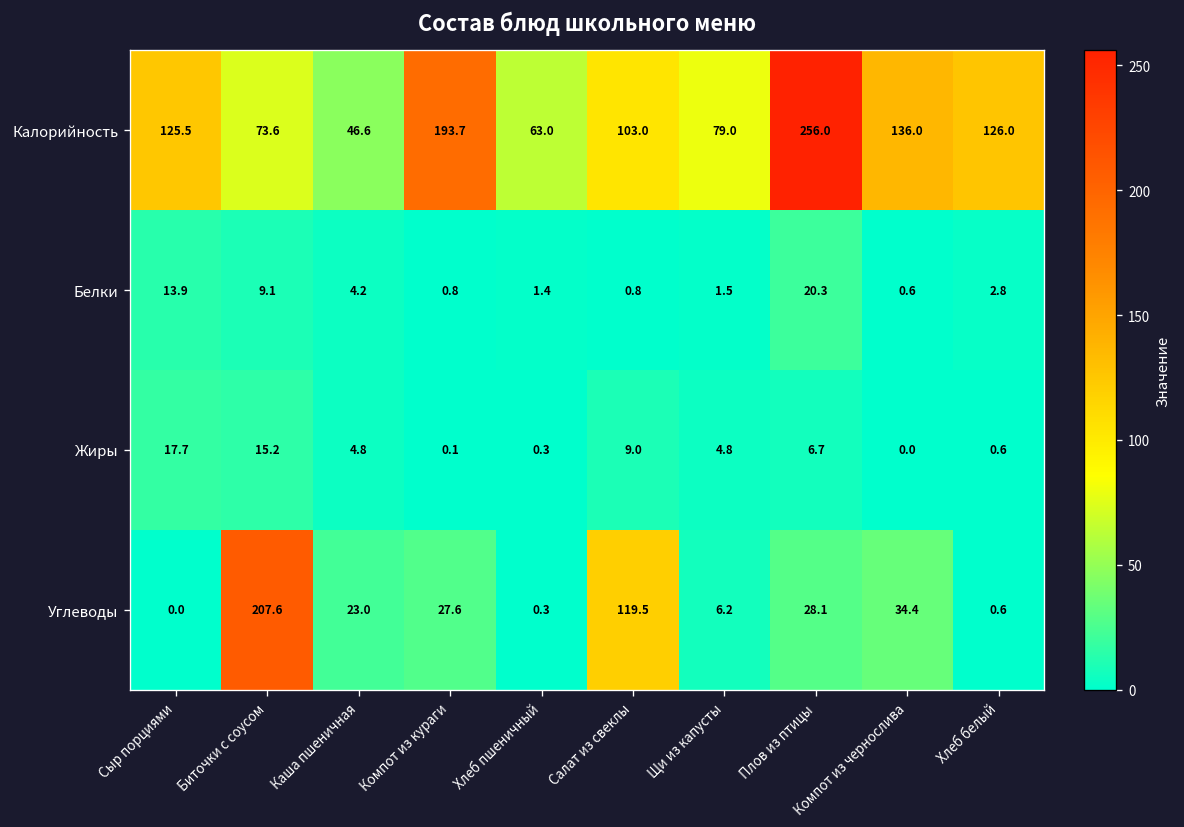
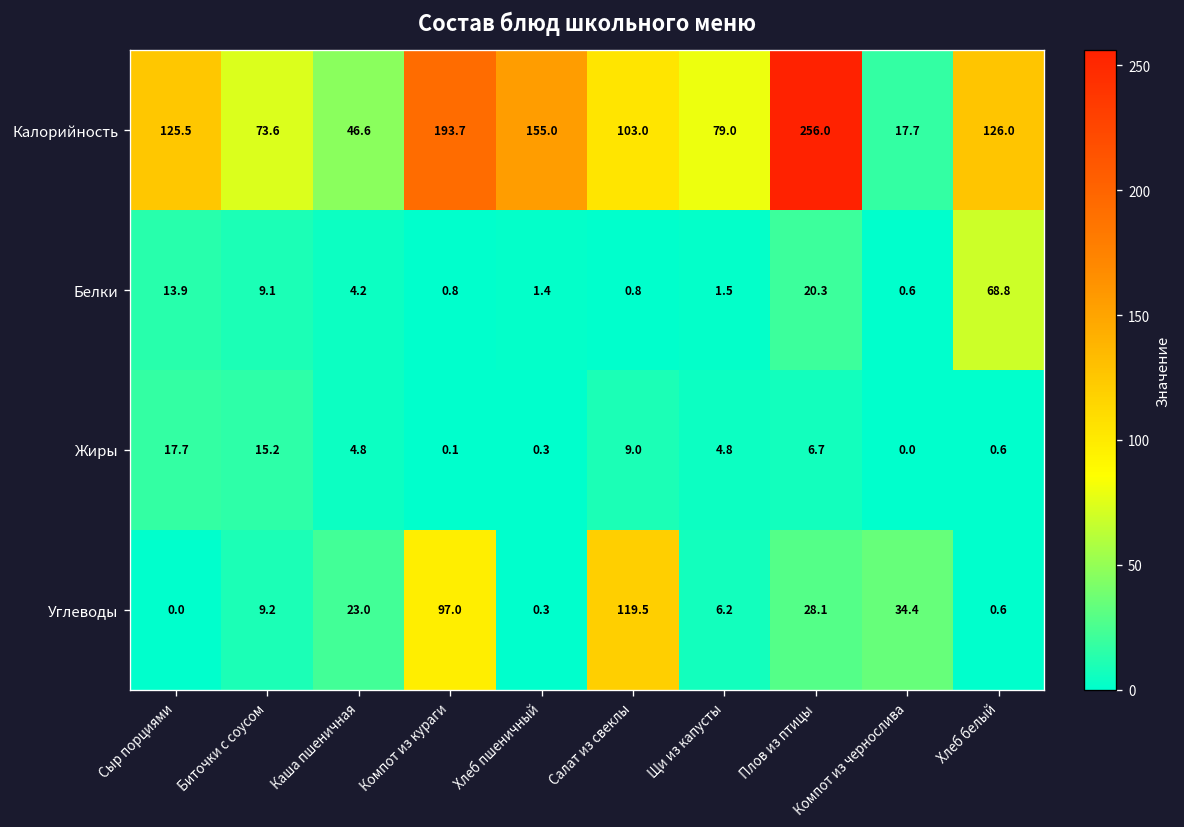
  {
    "Калорийность": {
      "Сыр порциями": 125.5,
      "Биточки с соусом": 73.6,
      "Каша пшеничная": 46.6,
      "Компот из кураги": 193.7,
-     "Хлеб пшеничный": 63.0,
+     "Хлеб пшеничный": 155.0,
      "Салат из свеклы": 103.0,
      "Щи из капусты": 79.0,
      "Плов из птицы": 256.0,
-     "Компот из чернослива": 136.0,
+     "Компот из чернослива": 17.7,
      "Хлеб белый": 126.0
    },
    "Белки": {
      "Сыр порциями": 13.9,
      "Биточки с соусом": 9.1,
      "Каша пшеничная": 4.2,
      "Компот из кураги": 0.8,
      "Хлеб пшеничный": 1.4,
      "Салат из свеклы": 0.8,
      "Щи из капусты": 1.5,
      "Плов из птицы": 20.3,
      "Компот из чернослива": 0.6,
-     "Хлеб белый": 2.8
+     "Хлеб белый": 68.8
    },
    "Жиры": {
      "Сыр порциями": 17.7,
      "Биточки с соусом": 15.2,
      "Каша пшеничная": 4.8,
      "Компот из кураги": 0.1,
      "Хлеб пшеничный": 0.3,
      "Салат из свеклы": 9.0,
      "Щи из капусты": 4.8,
      "Плов из птицы": 6.7,
      "Компот из чернослива": 0.0,
      "Хлеб белый": 0.6
    },
    "Углеводы": {
      "Сыр порциями": 0.0,
-     "Биточки с соусом": 207.6,
+     "Биточки с соусом": 9.2,
      "Каша пшеничная": 23.0,
-     "Компот из кураги": 27.6,
+     "Компот из кураги": 97.0,
      "Хлеб пшеничный": 0.3,
      "Салат из свеклы": 119.5,
      "Щи из капусты": 6.2,
      "Плов из птицы": 28.1,
      "Компот из чернослива": 34.4,
      "Хлеб белый": 0.6
    }
  }
